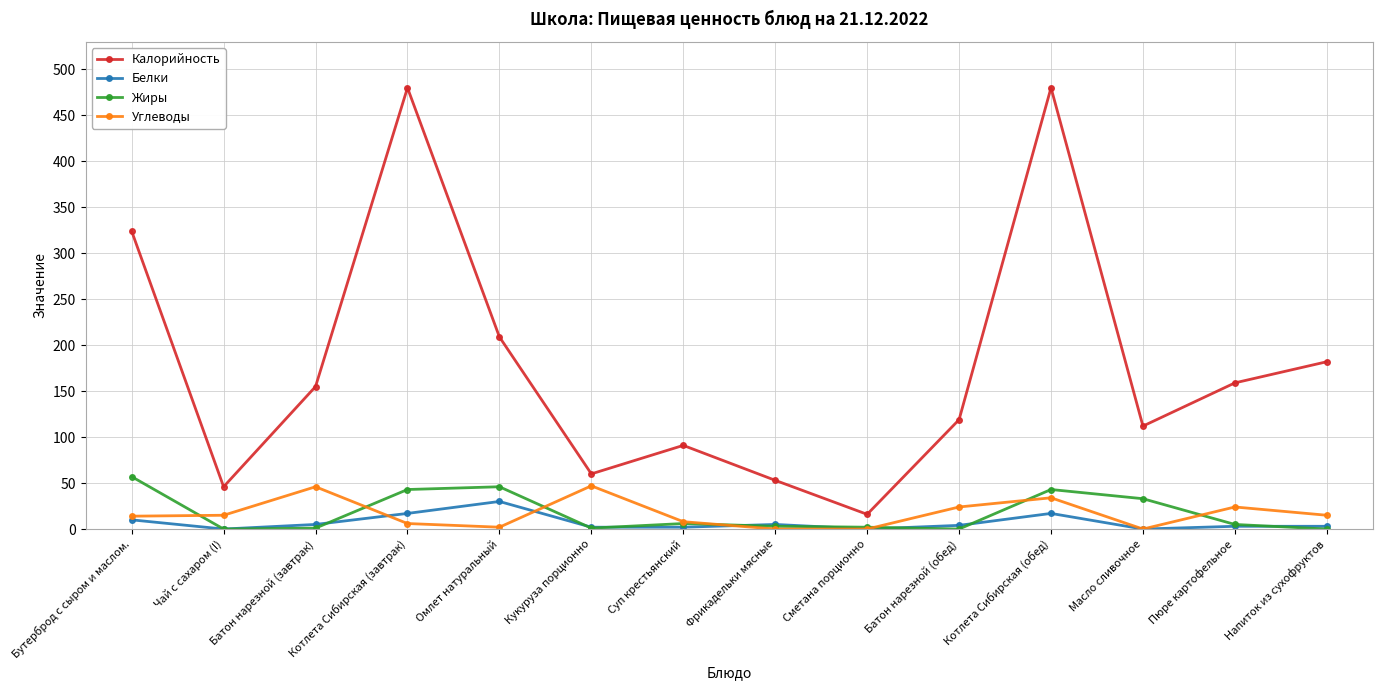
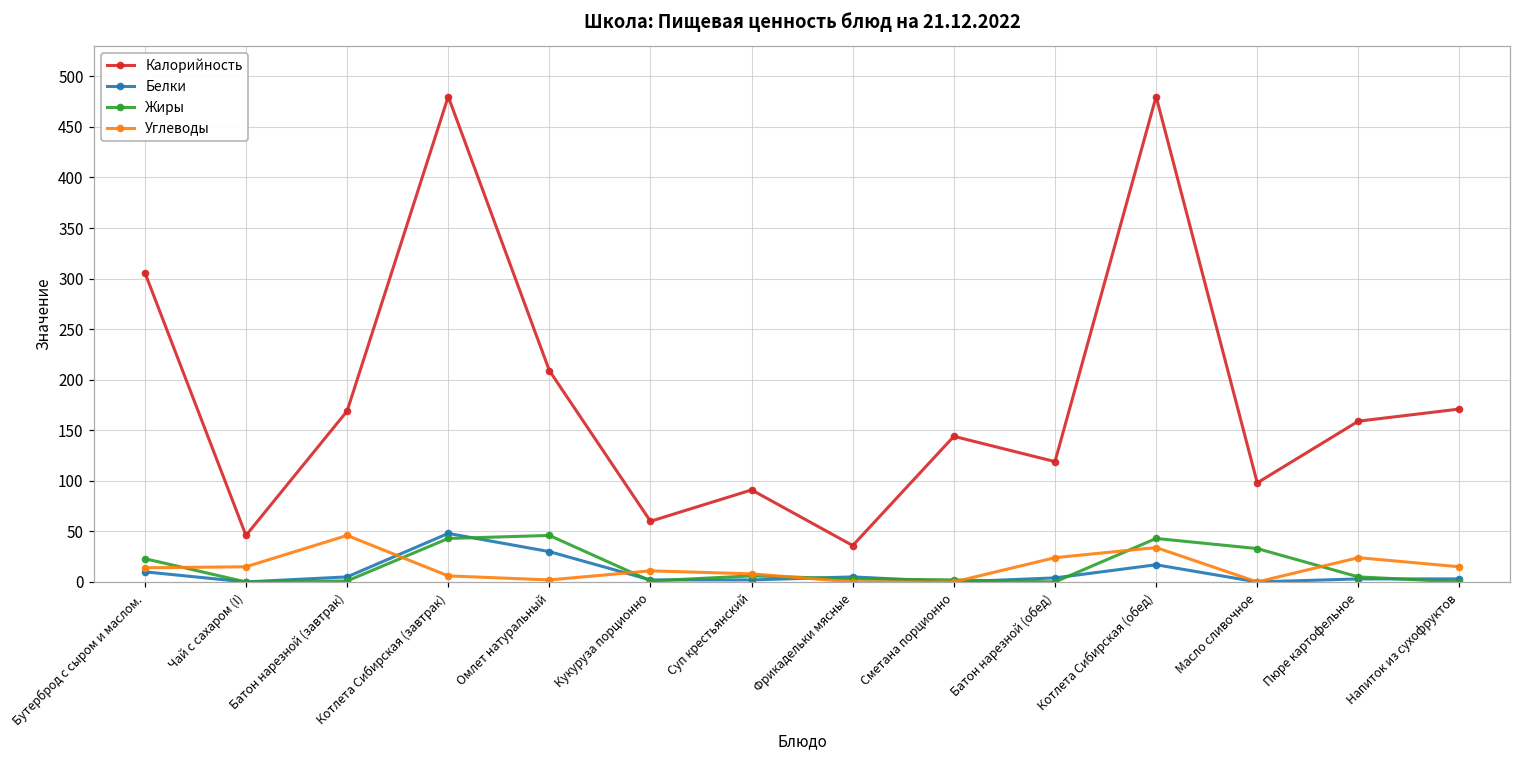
  {
    "Калорийность": {
-     "Бутерброд с сыром и маслом.": 320,
+     "Бутерброд с сыром и маслом.": 310,
      "Чай с сахаром (I)": 50,
-     "Батон нарезной (завтрак)": 160,
+     "Батон нарезной (завтрак)": 170,
      "Котлета Сибирская (завтрак)": 480,
      "Омлет натуральный": 210,
      "Кукуруза порционно": 60,
      "Суп крестьянский": 90,
-     "Фрикадельки мясные": 50,
-     "Сметана порционно": 20,
+     "Фрикадельки мясные": 40,
+     "Сметана порционно": 140,
      "Батон нарезной (обед)": 120,
      "Котлета Сибирская (обед)": 480,
-     "Масло сливочное": 110,
+     "Масло сливочное": 100,
      "Пюре картофельное": 160,
-     "Напиток из сухофруктов": 180
+     "Напиток из сухофруктов": 170
    },
    "Белки": {
      "Бутерброд с сыром и маслом.": 10,
      "Батон нарезной (завтрак)": 10,
-     "Котлета Сибирская (завтрак)": 20,
+     "Котлета Сибирская (завтрак)": 50,
      "Омлет натуральный": 30,
      "Суп крестьянский": 0,
      "Батон нарезной (обед)": 0,
      "Котлета Сибирская (обед)": 20,
      "Напиток из сухофруктов": 0
    },
    "Жиры": {
-     "Бутерброд с сыром и маслом.": 60,
+     "Бутерброд с сыром и маслом.": 20,
      "Батон нарезной (завтрак)": 0,
      "Котлета Сибирская (завтрак)": 40,
      "Омлет натуральный": 50,
      "Батон нарезной (обед)": 0,
      "Котлета Сибирская (обед)": 40,
      "Масло сливочное": 30,
      "Напиток из сухофруктов": 0
    },
    "Углеводы": {
      "Бутерброд с сыром и маслом.": 10,
      "Чай с сахаром (I)": 20,
      "Батон нарезной (завтрак)": 50,
      "Котлета Сибирская (завтрак)": 10,
      "Омлет натуральный": 0,
-     "Кукуруза порционно": 50,
+     "Кукуруза порционно": 10,
      "Фрикадельки мясные": 0,
      "Батон нарезной (обед)": 20,
      "Котлета Сибирская (обед)": 30,
      "Пюре картофельное": 20,
      "Напиток из сухофруктов": 20
    }
  }
